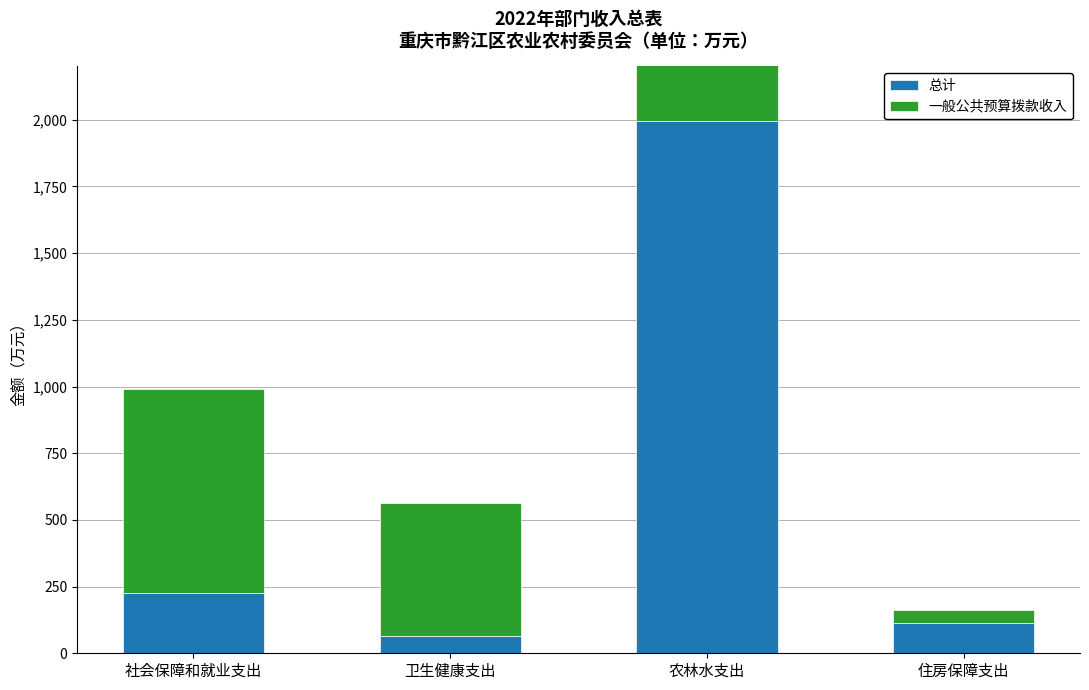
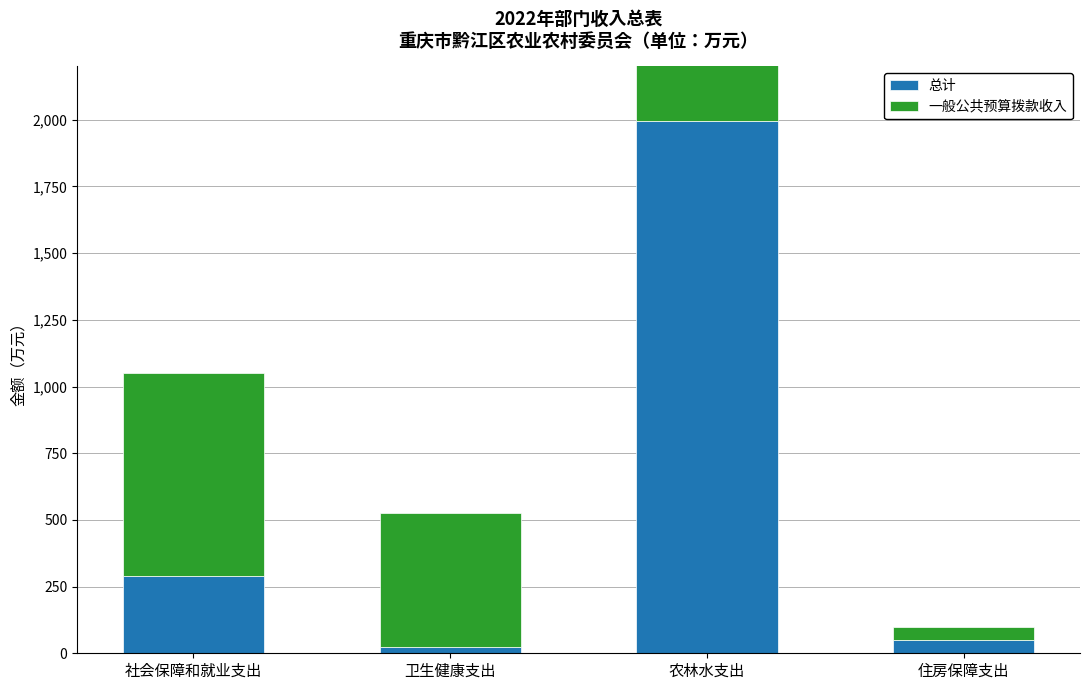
  {
    "总计": {
-     "社会保障和就业支出": "230",
-     "卫生健康支出": "60",
+     "社会保障和就业支出": "290",
+     "卫生健康支出": "20",
      "农林水支出": "1,990",
-     "住房保障支出": "120"
+     "住房保障支出": "50"
    },
    "一般公共预算拨款收入": {
      "社会保障和就业支出": "760",
      "卫生健康支出": "500",
      "住房保障支出": "50"
    }
  }
